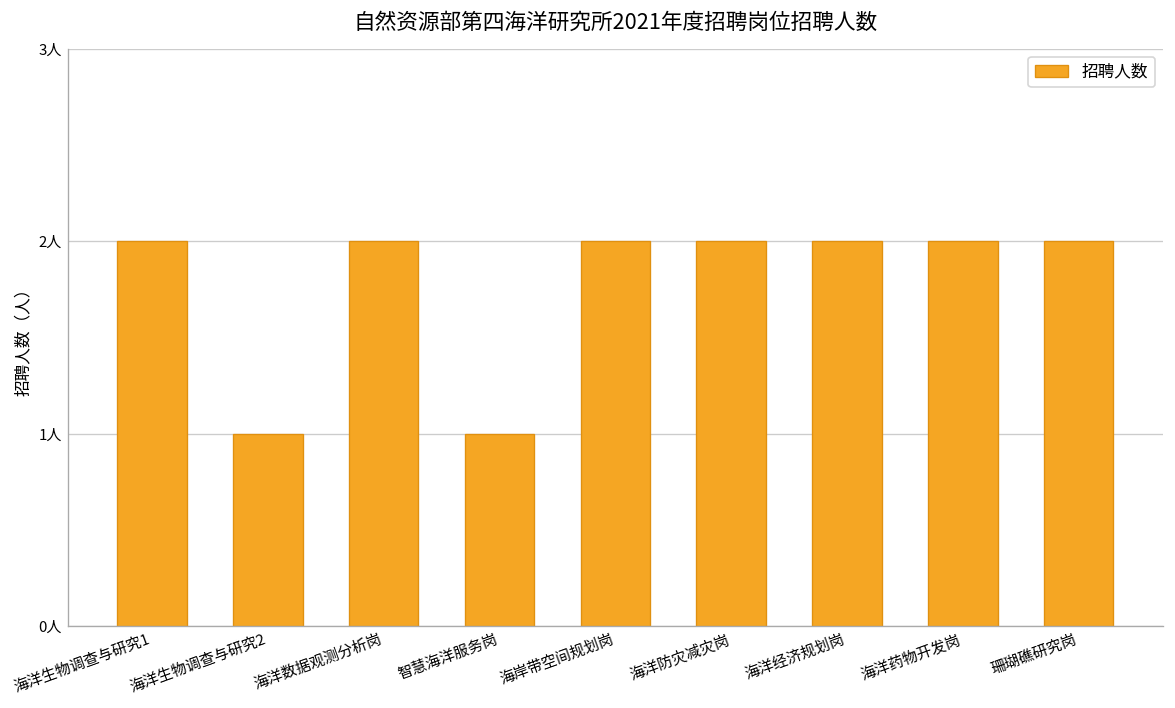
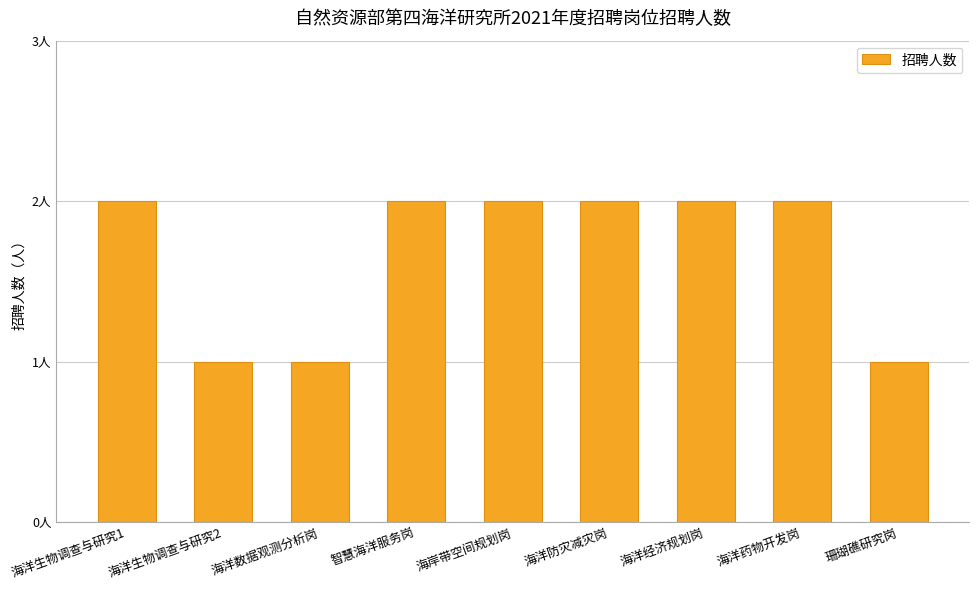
  {
    "海洋生物调查与研究1": "2人",
    "海洋生物调查与研究2": "1人",
-   "海洋数据观测分析岗": "2人",
-   "智慧海洋服务岗": "1人",
+   "海洋数据观测分析岗": "1人",
+   "智慧海洋服务岗": "2人",
    "海岸带空间规划岗": "2人",
    "海洋防灾减灾岗": "2人",
    "海洋经济规划岗": "2人",
    "海洋药物开发岗": "2人",
-   "珊瑚礁研究岗": "2人"
+   "珊瑚礁研究岗": "1人"
  }
